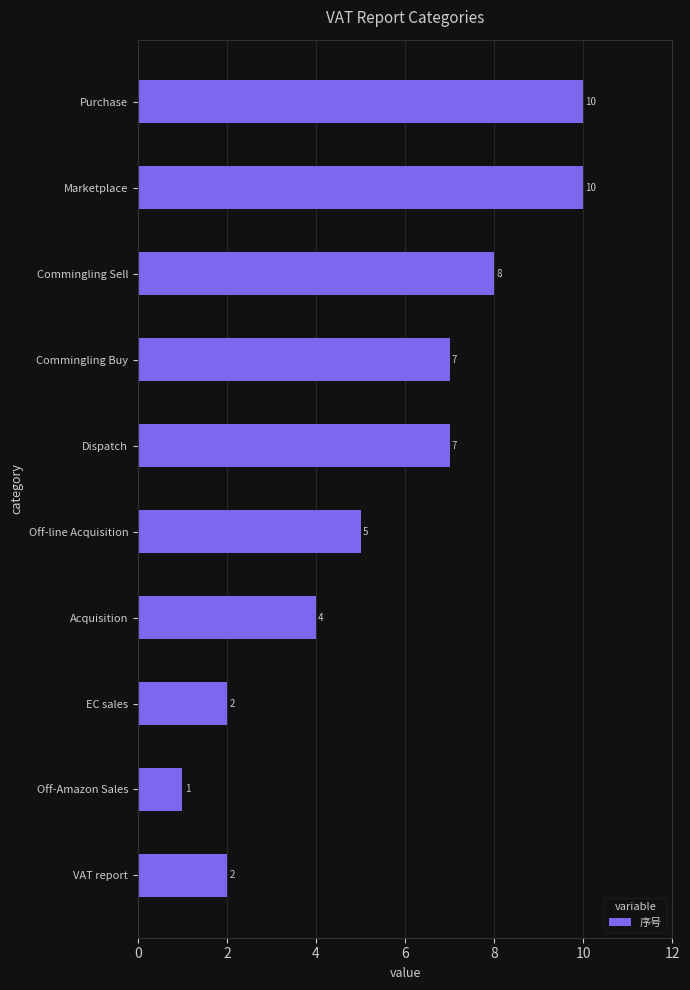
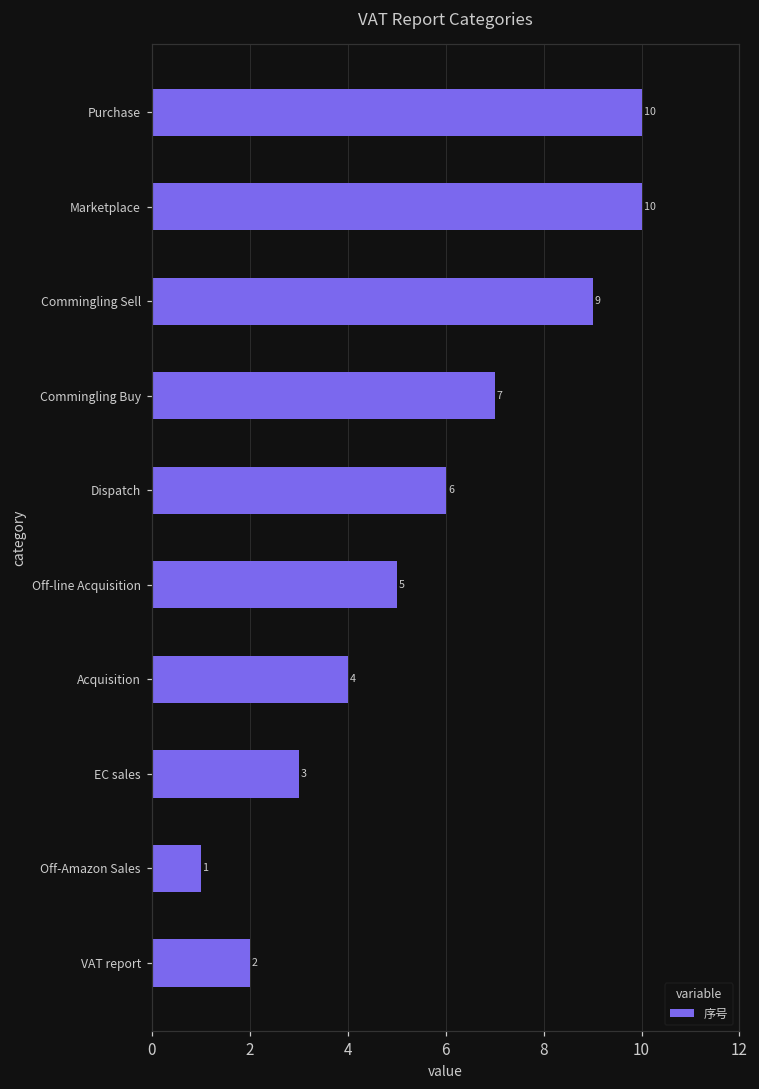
  {
    "Purchase": 10,
    "Marketplace": 10,
-   "Commingling Sell": 8,
+   "Commingling Sell": 9,
    "Commingling Buy": 7,
-   "Dispatch": 7,
+   "Dispatch": 6,
    "Off-line Acquisition": 5,
    "Acquisition": 4,
-   "EC sales": 2,
+   "EC sales": 3,
    "Off-Amazon Sales": 1,
    "VAT report": 2
  }
